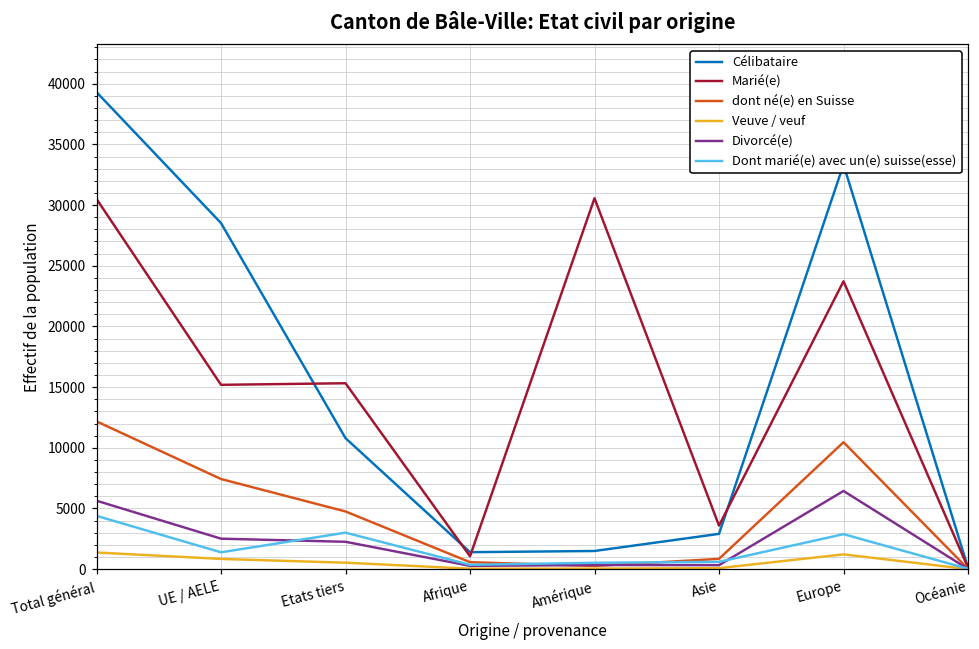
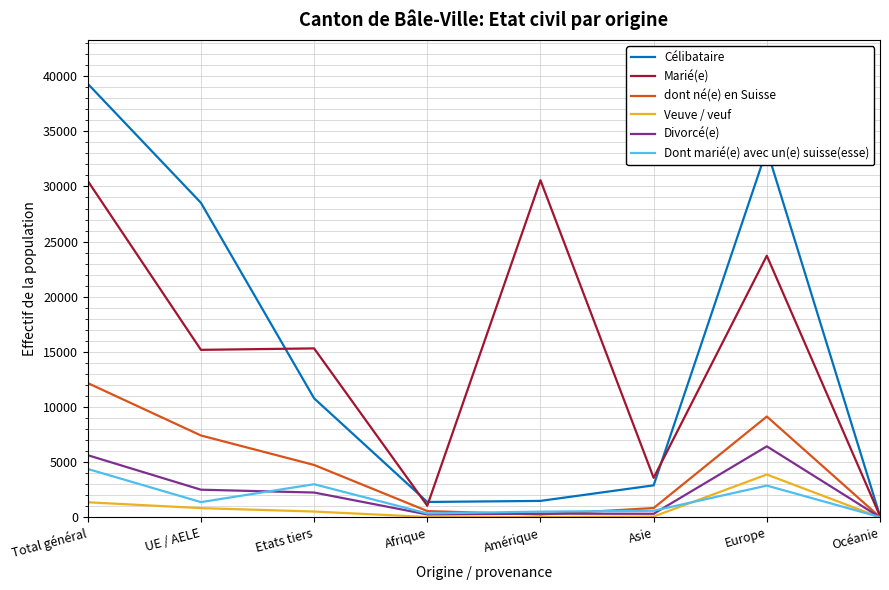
  {
    "Célibataire": {
      "Total général": 39300,
      "UE / AELE": 28500,
      "Etats tiers": 10800,
      "Afrique": 1400,
      "Amérique": 1500,
      "Asie": 2900
    },
    "Marié(e)": {
      "Total général": 30500,
      "UE / AELE": 15200,
      "Etats tiers": 15300,
      "Afrique": 1100,
      "Amérique": 30600,
      "Asie": 3600,
      "Europe": 23700
    },
    "dont né(e) en Suisse": {
      "Total général": 12200,
      "UE / AELE": 7400,
      "Etats tiers": 4800,
      "Asie": 800,
-     "Europe": 10500
+     "Europe": 9100
    },
    "Veuve / veuf": {
      "Total général": 1400,
      "UE / AELE": 800,
      "Etats tiers": 500,
      "Afrique": 0,
      "Asie": 100,
-     "Europe": 1200
+     "Europe": 3900
    },
    "Divorcé(e)": {
      "Total général": 5600,
      "UE / AELE": 2500,
      "Etats tiers": 2300,
      "Asie": 300,
      "Europe": 6400
    },
    "Dont marié(e) avec un(e) suisse(esse)": {
      "Total général": 4400,
      "UE / AELE": 1400,
      "Etats tiers": 3000,
      "Asie": 600,
      "Europe": 2900
    }
  }
